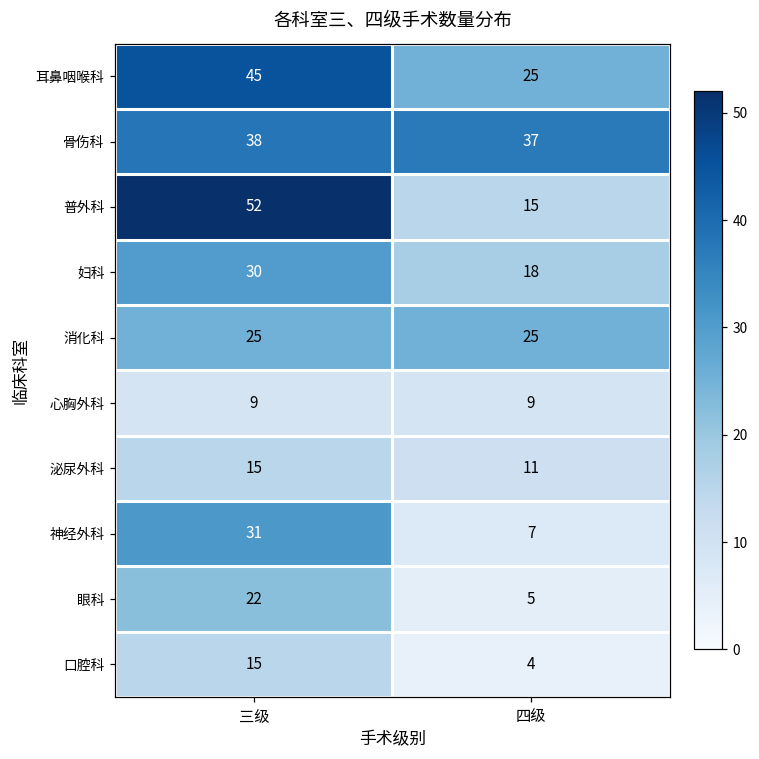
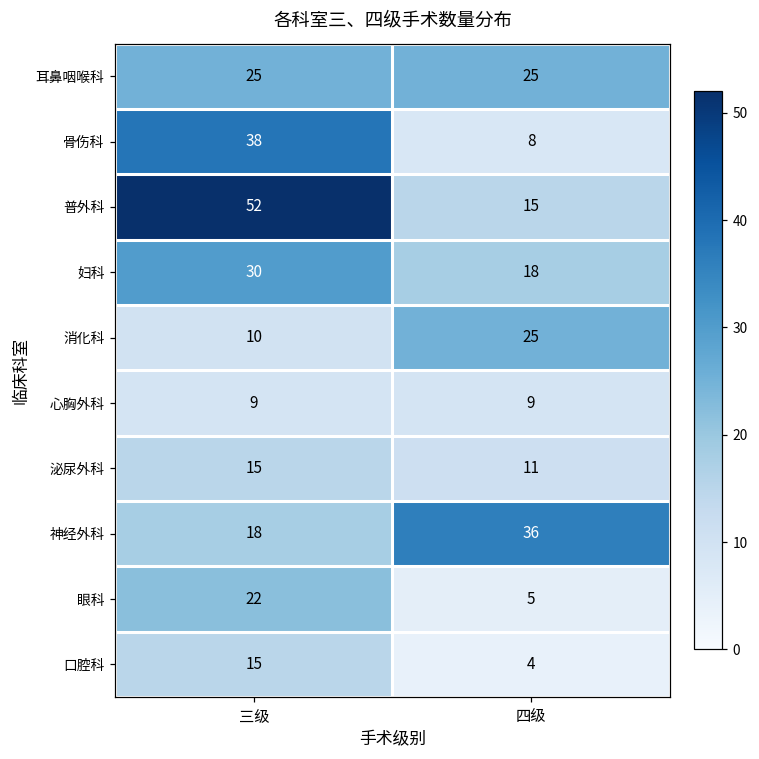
  {
    "耳鼻咽喉科": {
-     "三级": 45,
+     "三级": 25,
      "四级": 25
    },
    "骨伤科": {
      "三级": 38,
-     "四级": 37
+     "四级": 8
    },
    "普外科": {
      "三级": 52,
      "四级": 15
    },
    "妇科": {
      "三级": 30,
      "四级": 18
    },
    "消化科": {
-     "三级": 25,
+     "三级": 10,
      "四级": 25
    },
    "心胸外科": {
      "三级": 9,
      "四级": 9
    },
    "泌尿外科": {
      "三级": 15,
      "四级": 11
    },
    "神经外科": {
-     "三级": 31,
-     "四级": 7
+     "三级": 18,
+     "四级": 36
    },
    "眼科": {
      "三级": 22,
      "四级": 5
    },
    "口腔科": {
      "三级": 15,
      "四级": 4
    }
  }
